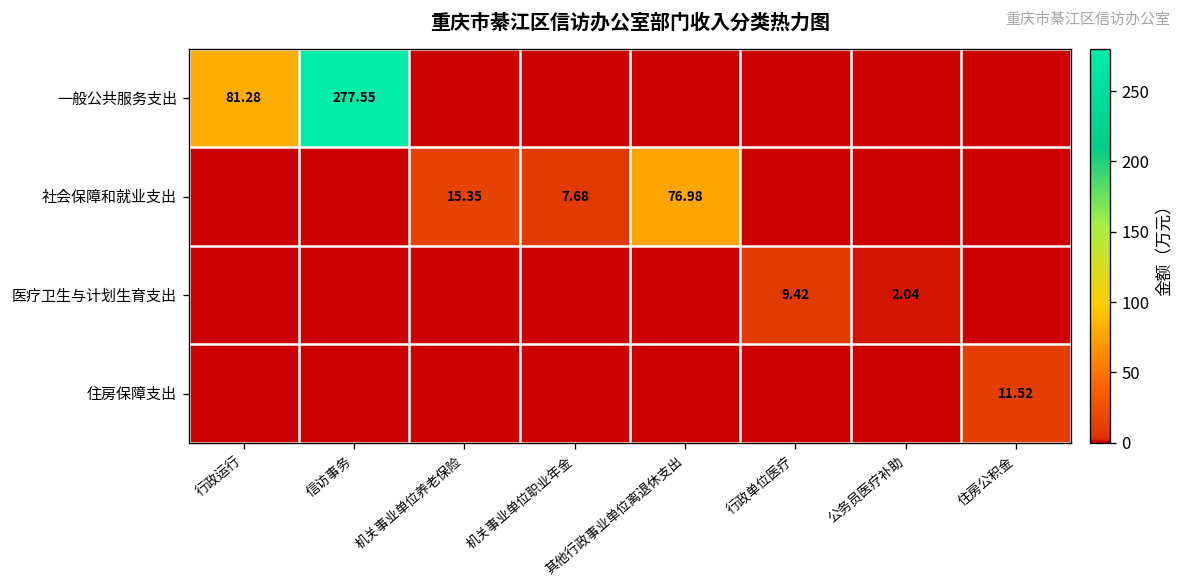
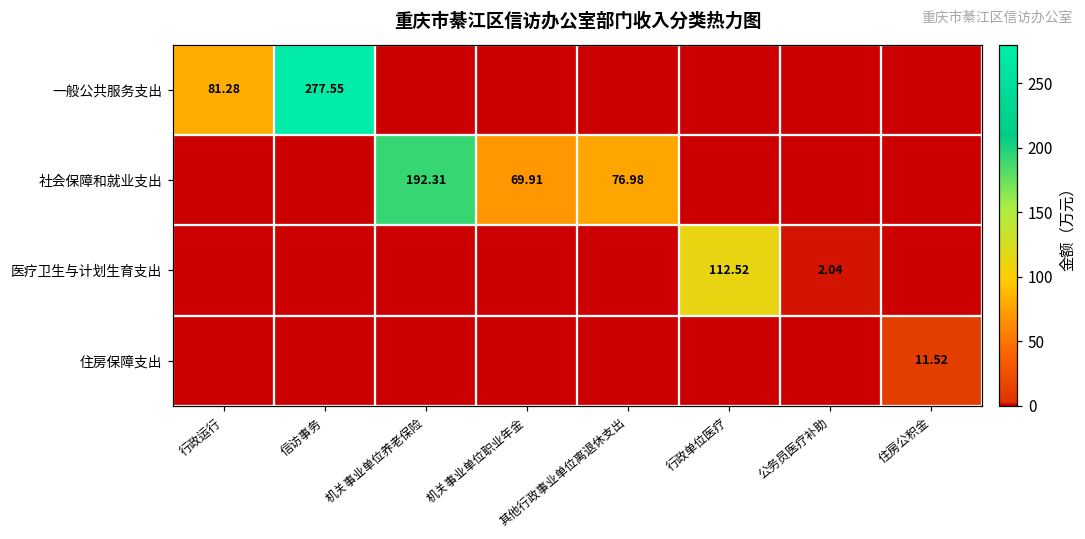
  {
    "一般公共服务支出": {
      "行政运行": 81.28,
      "信访事务": 277.55
    },
    "社会保障和就业支出": {
-     "机关事业单位养老保险": 15.35,
-     "机关事业单位职业年金": 7.68,
+     "机关事业单位养老保险": 192.31,
+     "机关事业单位职业年金": 69.91,
      "其他行政事业单位离退休支出": 76.98
    },
    "医疗卫生与计划生育支出": {
-     "行政单位医疗": 9.42,
+     "行政单位医疗": 112.52,
      "公务员医疗补助": 2.04
    },
    "住房保障支出": {
      "住房公积金": 11.52
    }
  }
